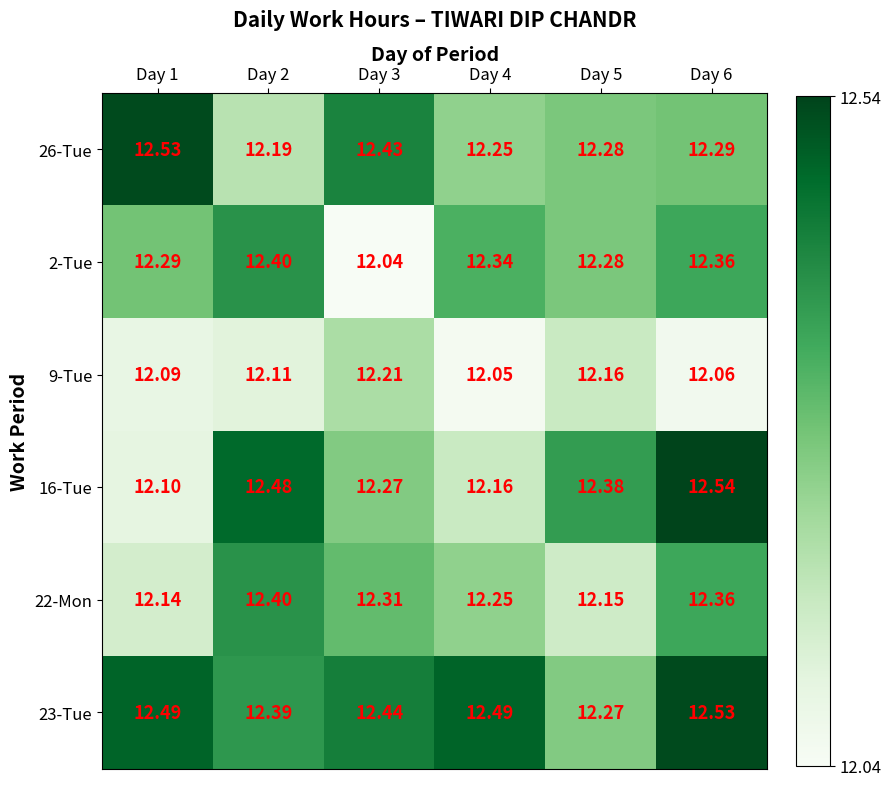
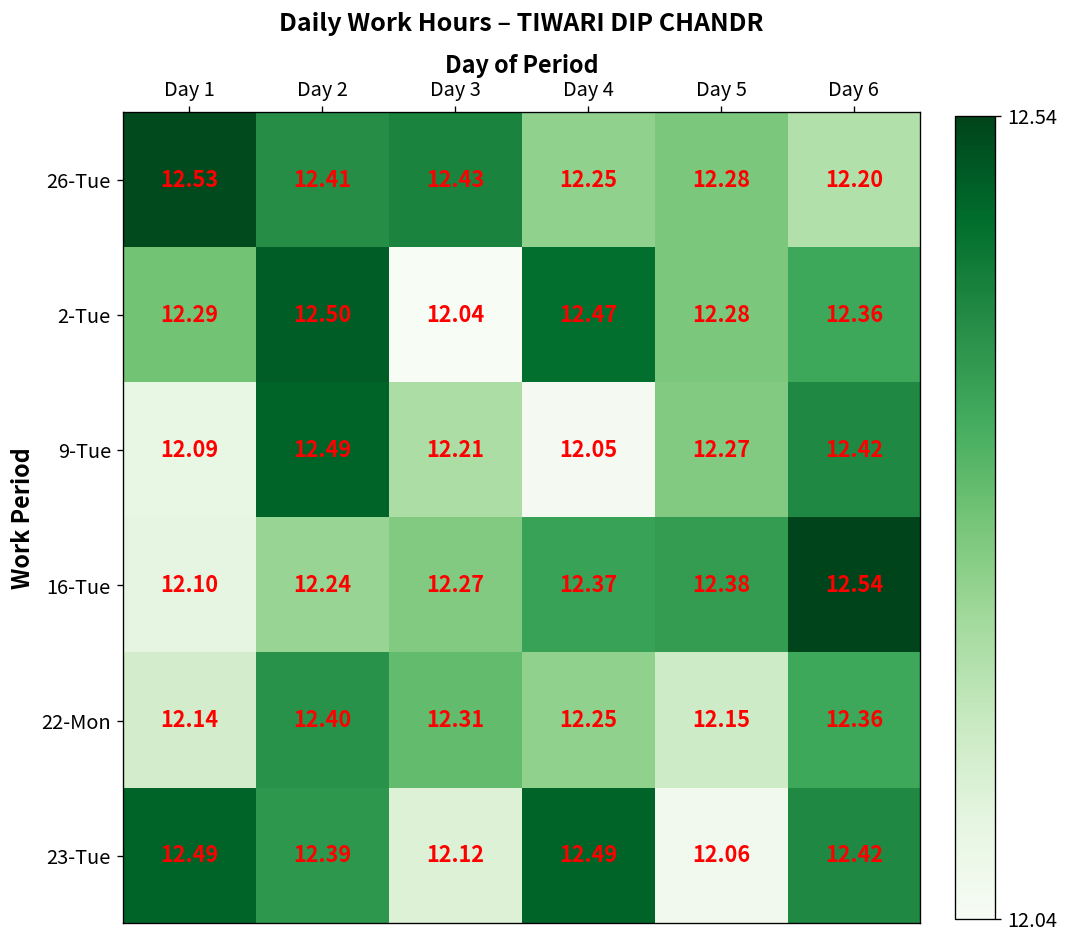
  {
    "26-Tue": {
      "Day 1": 12.53,
-     "Day 2": 12.19,
+     "Day 2": 12.41,
      "Day 3": 12.43,
      "Day 4": 12.25,
      "Day 5": 12.28,
-     "Day 6": 12.29
+     "Day 6": 12.20
    },
    "2-Tue": {
      "Day 1": 12.29,
-     "Day 2": 12.40,
+     "Day 2": 12.50,
      "Day 3": 12.04,
-     "Day 4": 12.34,
+     "Day 4": 12.47,
      "Day 5": 12.28,
      "Day 6": 12.36
    },
    "9-Tue": {
      "Day 1": 12.09,
-     "Day 2": 12.11,
+     "Day 2": 12.49,
      "Day 3": 12.21,
      "Day 4": 12.05,
-     "Day 5": 12.16,
-     "Day 6": 12.06
+     "Day 5": 12.27,
+     "Day 6": 12.42
    },
    "16-Tue": {
      "Day 1": 12.10,
-     "Day 2": 12.48,
+     "Day 2": 12.24,
      "Day 3": 12.27,
-     "Day 4": 12.16,
+     "Day 4": 12.37,
      "Day 5": 12.38,
      "Day 6": 12.54
    },
    "22-Mon": {
      "Day 1": 12.14,
      "Day 2": 12.40,
      "Day 3": 12.31,
      "Day 4": 12.25,
      "Day 5": 12.15,
      "Day 6": 12.36
    },
    "23-Tue": {
      "Day 1": 12.49,
      "Day 2": 12.39,
-     "Day 3": 12.44,
+     "Day 3": 12.12,
      "Day 4": 12.49,
-     "Day 5": 12.27,
-     "Day 6": 12.53
+     "Day 5": 12.06,
+     "Day 6": 12.42
    }
  }
